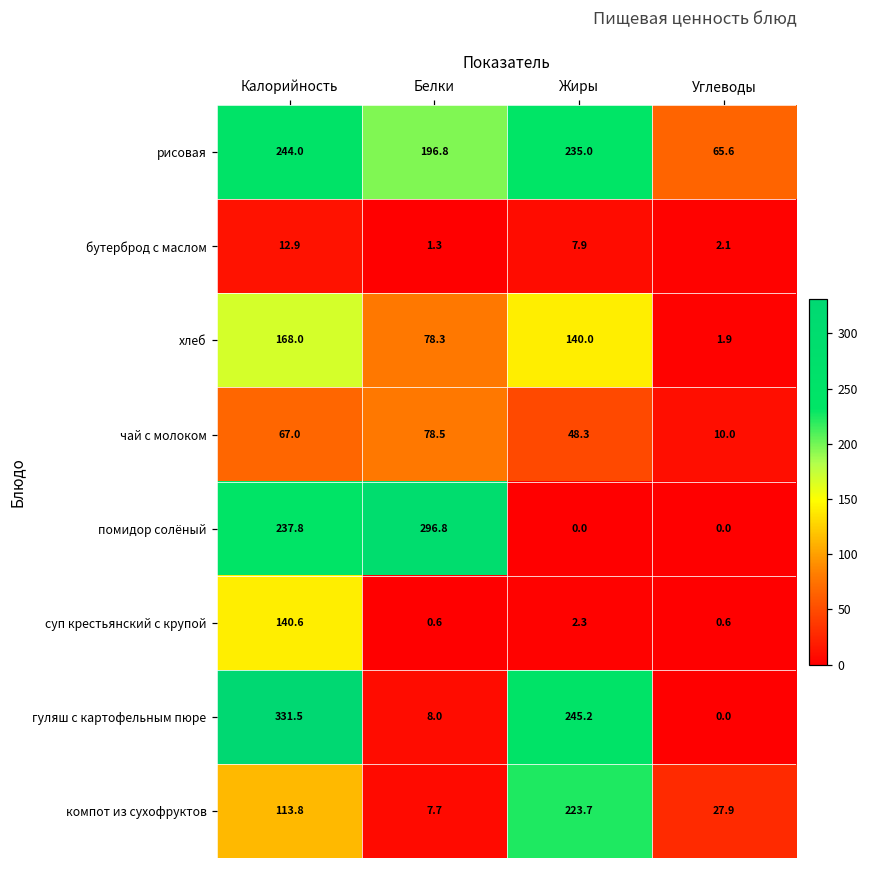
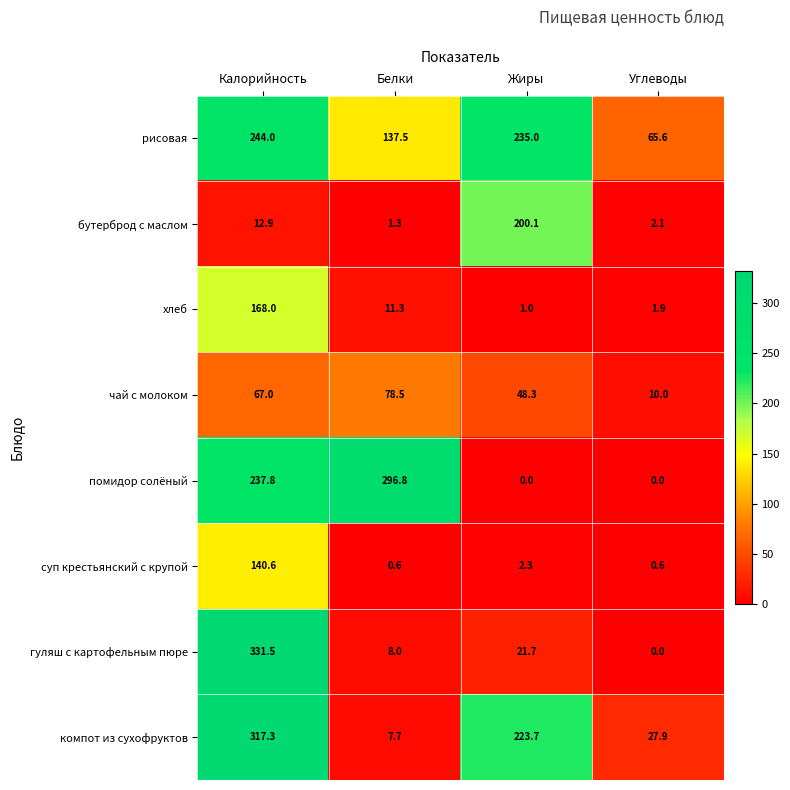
  {
    "рисовая": {
      "Калорийность": 244.0,
-     "Белки": 196.8,
+     "Белки": 137.5,
      "Жиры": 235.0,
      "Углеводы": 65.6
    },
    "бутерброд с маслом": {
      "Калорийность": 12.9,
      "Белки": 1.3,
-     "Жиры": 7.9,
+     "Жиры": 200.1,
      "Углеводы": 2.1
    },
    "хлеб": {
      "Калорийность": 168.0,
-     "Белки": 78.3,
-     "Жиры": 140.0,
+     "Белки": 11.3,
+     "Жиры": 1.0,
      "Углеводы": 1.9
    },
    "чай с молоком": {
      "Калорийность": 67.0,
      "Белки": 78.5,
      "Жиры": 48.3,
      "Углеводы": 10.0
    },
    "помидор солёный": {
      "Калорийность": 237.8,
      "Белки": 296.8,
      "Жиры": 0.0,
      "Углеводы": 0.0
    },
    "суп крестьянский с крупой": {
      "Калорийность": 140.6,
      "Белки": 0.6,
      "Жиры": 2.3,
      "Углеводы": 0.6
    },
    "гуляш с картофельным пюре": {
      "Калорийность": 331.5,
      "Белки": 8.0,
-     "Жиры": 245.2,
+     "Жиры": 21.7,
      "Углеводы": 0.0
    },
    "компот из сухофруктов": {
-     "Калорийность": 113.8,
+     "Калорийность": 317.3,
      "Белки": 7.7,
      "Жиры": 223.7,
      "Углеводы": 27.9
    }
  }
